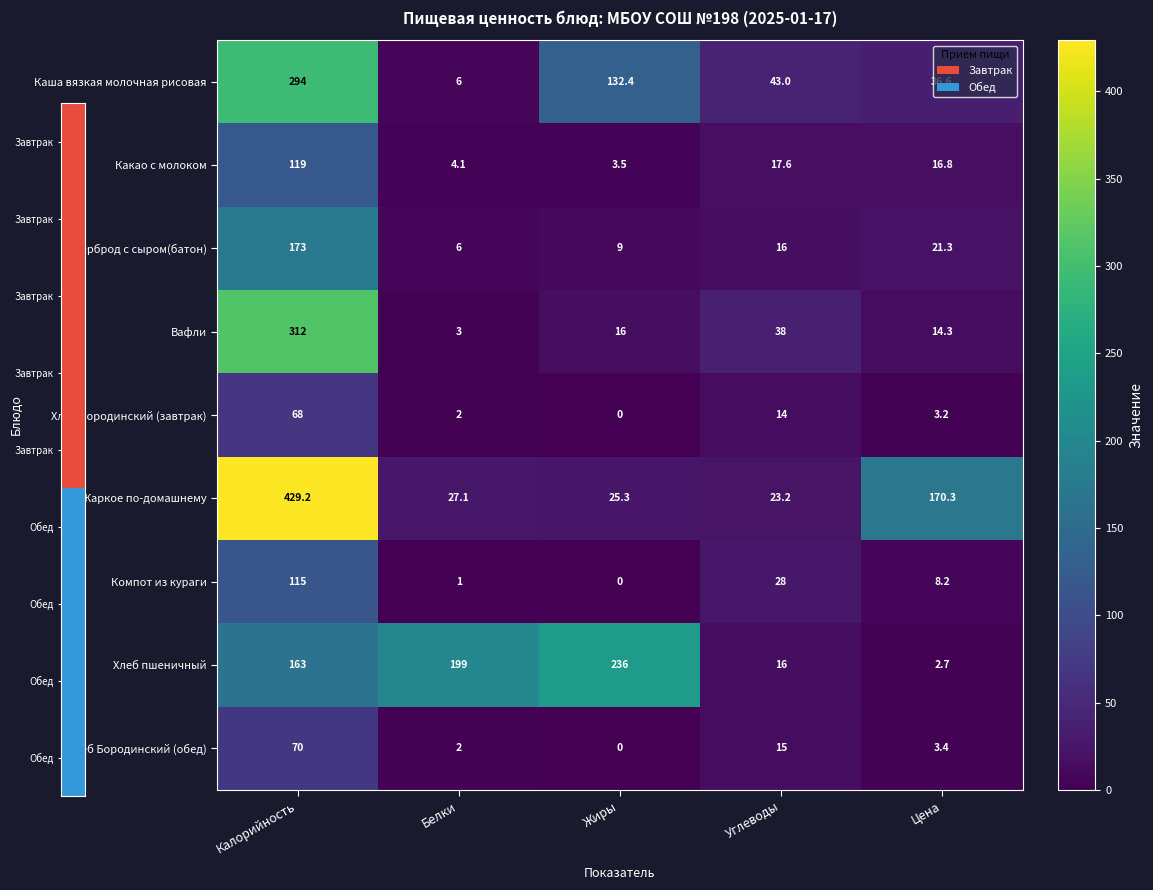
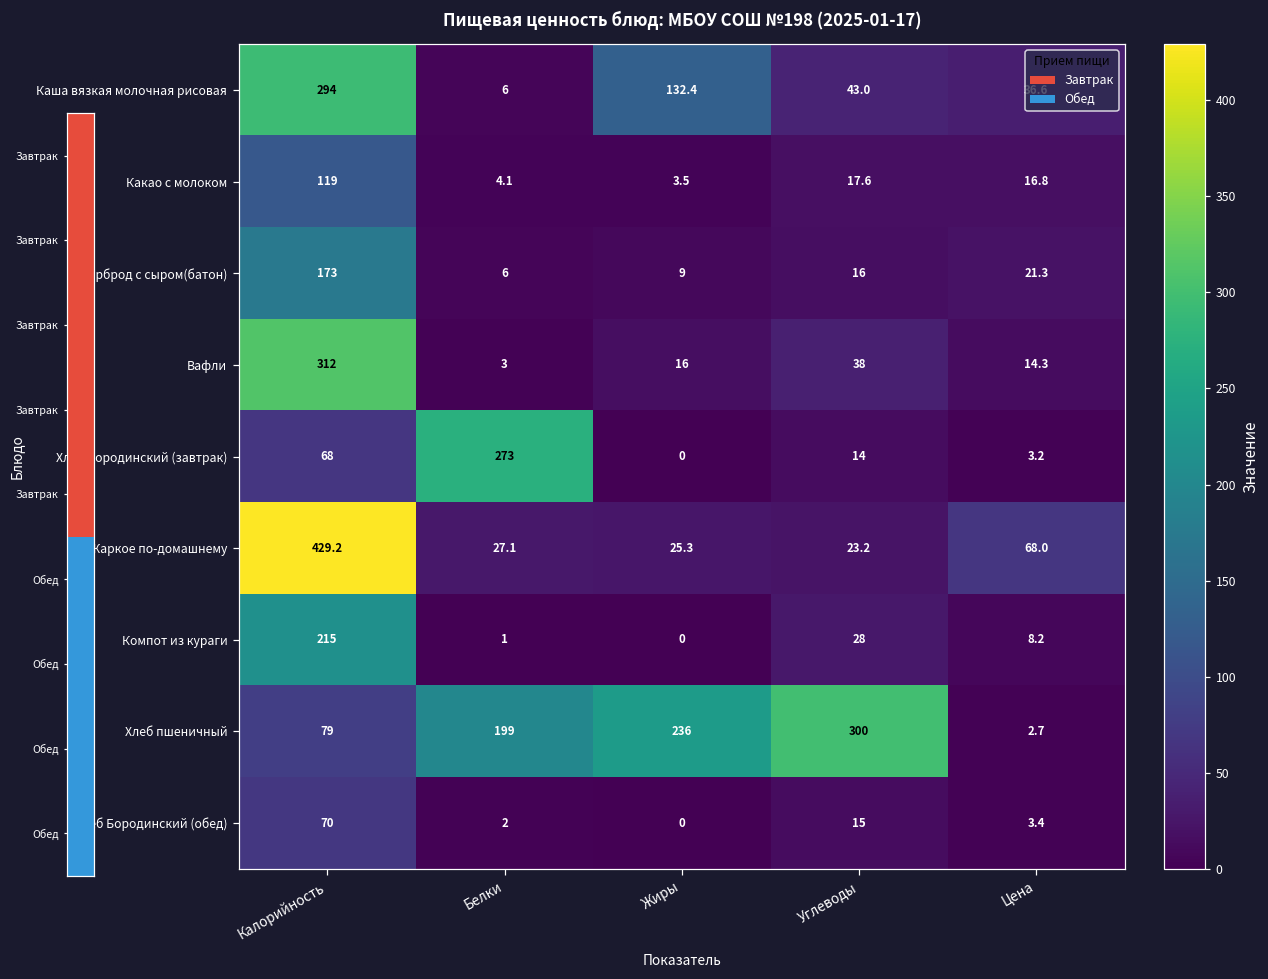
  {
    "Пищевая ценность блюд: МБОУ СОШ №198 (2025-01-17)": {
      "Каша вязкая молочная рисовая": {
        "Калорийность": 294,
        "Белки": 6,
        "Жиры": 132.4,
        "Углеводы": 43.0
      },
      "Какао с молоком": {
        "Калорийность": 119,
        "Белки": 4.1,
        "Жиры": 3.5,
        "Углеводы": 17.6,
        "Цена": 16.8
      },
      "Бутерброд с сыром(батон)": {
        "Калорийность": 173,
        "Белки": 6,
        "Жиры": 9,
        "Углеводы": 16,
        "Цена": 21.3
      },
      "Вафли": {
        "Калорийность": 312,
        "Белки": 3,
        "Жиры": 16,
        "Углеводы": 38,
        "Цена": 14.3
      },
      "Хлеб Бородинский (завтрак)": {
        "Калорийность": 68,
-       "Белки": 2,
+       "Белки": 273,
        "Жиры": 0,
        "Углеводы": 14,
        "Цена": 3.2
      },
      "Жаркое по-домашнему": {
        "Калорийность": 429.2,
        "Белки": 27.1,
        "Жиры": 25.3,
        "Углеводы": 23.2,
-       "Цена": 170.3
+       "Цена": 68.0
      },
      "Компот из кураги": {
-       "Калорийность": 115,
+       "Калорийность": 215,
        "Белки": 1,
        "Жиры": 0,
        "Углеводы": 28,
        "Цена": 8.2
      },
      "Хлеб пшеничный": {
-       "Калорийность": 163,
+       "Калорийность": 79,
        "Белки": 199,
        "Жиры": 236,
-       "Углеводы": 16,
+       "Углеводы": 300,
        "Цена": 2.7
      },
      "Хлеб Бородинский (обед)": {
        "Калорийность": 70,
        "Белки": 2,
        "Жиры": 0,
        "Углеводы": 15,
        "Цена": 3.4
      }
    }
  }
